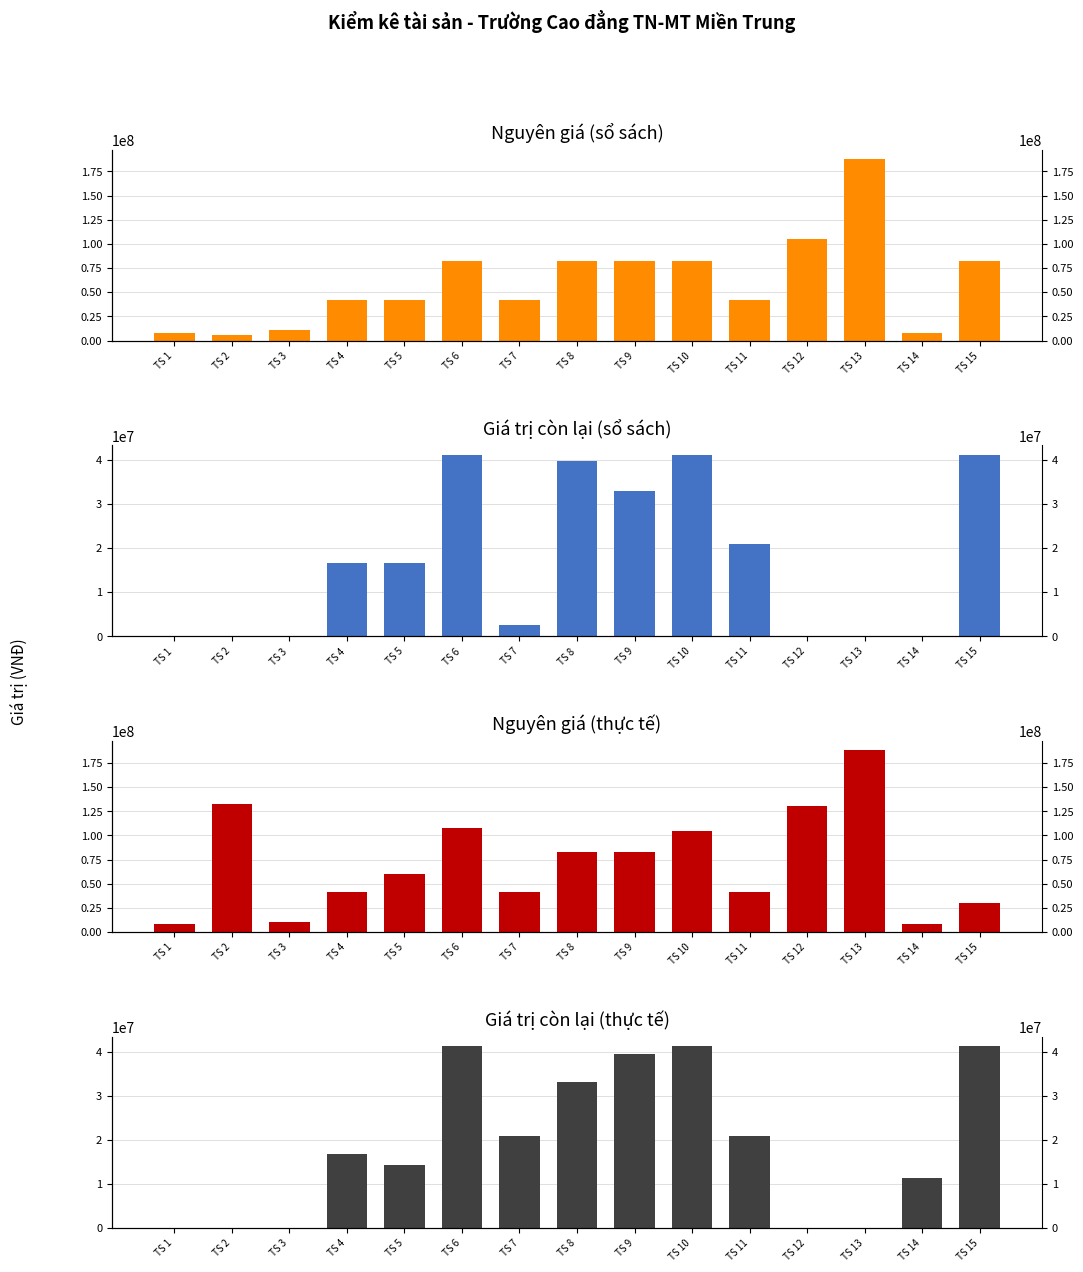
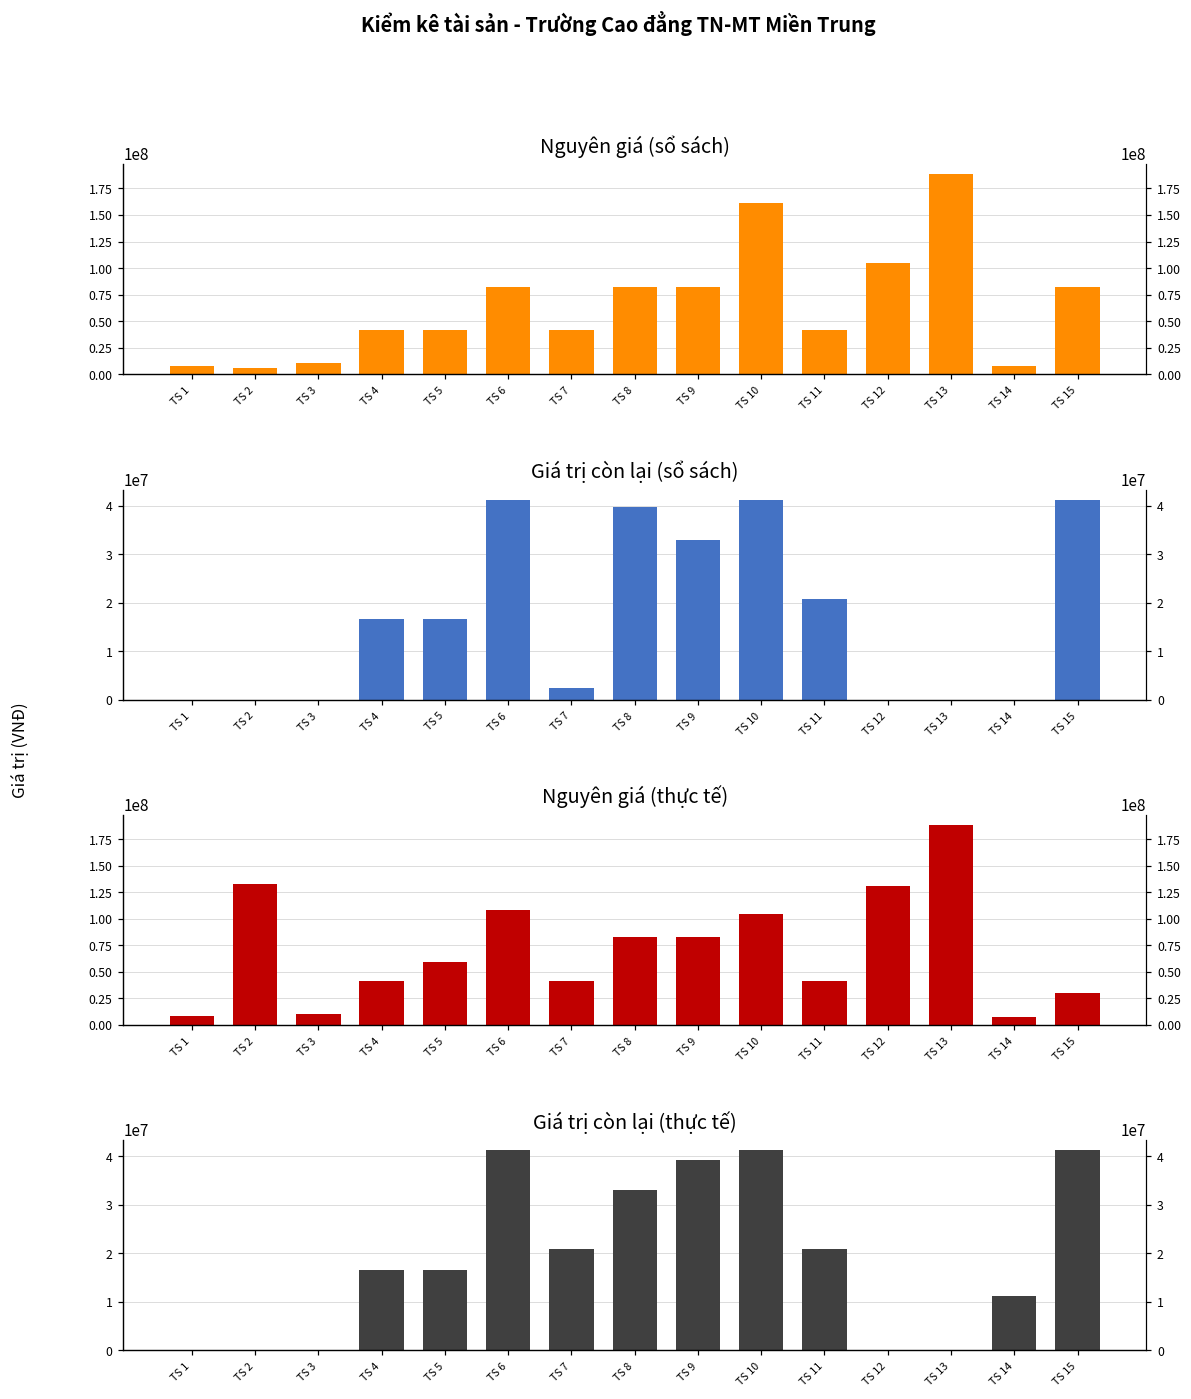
  {
    "Nguyên giá (sổ sách)": {
      "TS 1": 10000000,
      "TS 2": 10000000,
      "TS 3": 10000000,
      "TS 4": 40000000,
      "TS 5": 40000000,
      "TS 6": 80000000,
      "TS 7": 40000000,
      "TS 8": 80000000,
      "TS 9": 80000000,
-     "TS 10": 80000000,
+     "TS 10": 160000000,
      "TS 11": 40000000,
      "TS 12": 100000000,
      "TS 13": 190000000,
      "TS 14": 10000000,
      "TS 15": 80000000
    },
    "Giá trị còn lại (sổ sách)": {
      "TS 1": 0,
      "TS 2": 0,
      "TS 3": 0,
      "TS 4": 17000000,
      "TS 5": 17000000,
      "TS 6": 41000000,
      "TS 7": 3000000,
      "TS 8": 40000000,
      "TS 9": 33000000,
      "TS 10": 41000000,
      "TS 11": 21000000,
      "TS 12": 0,
      "TS 13": 0,
      "TS 14": 0,
      "TS 15": 41000000
    },
    "Nguyên giá (thực tế)": {
      "TS 1": 10000000,
      "TS 2": 130000000,
      "TS 3": 10000000,
      "TS 4": 40000000,
      "TS 5": 60000000,
      "TS 6": 110000000,
      "TS 7": 40000000,
      "TS 8": 80000000,
      "TS 9": 80000000,
      "TS 10": 100000000,
      "TS 11": 40000000,
      "TS 12": 130000000,
      "TS 13": 190000000,
      "TS 14": 10000000,
      "TS 15": 30000000
    },
    "Giá trị còn lại (thực tế)": {
      "TS 1": 0,
      "TS 2": 0,
      "TS 3": 0,
      "TS 4": 17000000,
-     "TS 5": 14000000,
+     "TS 5": 17000000,
      "TS 6": 41000000,
      "TS 7": 21000000,
      "TS 8": 33000000,
      "TS 9": 39000000,
      "TS 10": 41000000,
      "TS 11": 21000000,
      "TS 12": 0,
      "TS 13": 0,
      "TS 14": 11000000,
      "TS 15": 41000000
    }
  }
